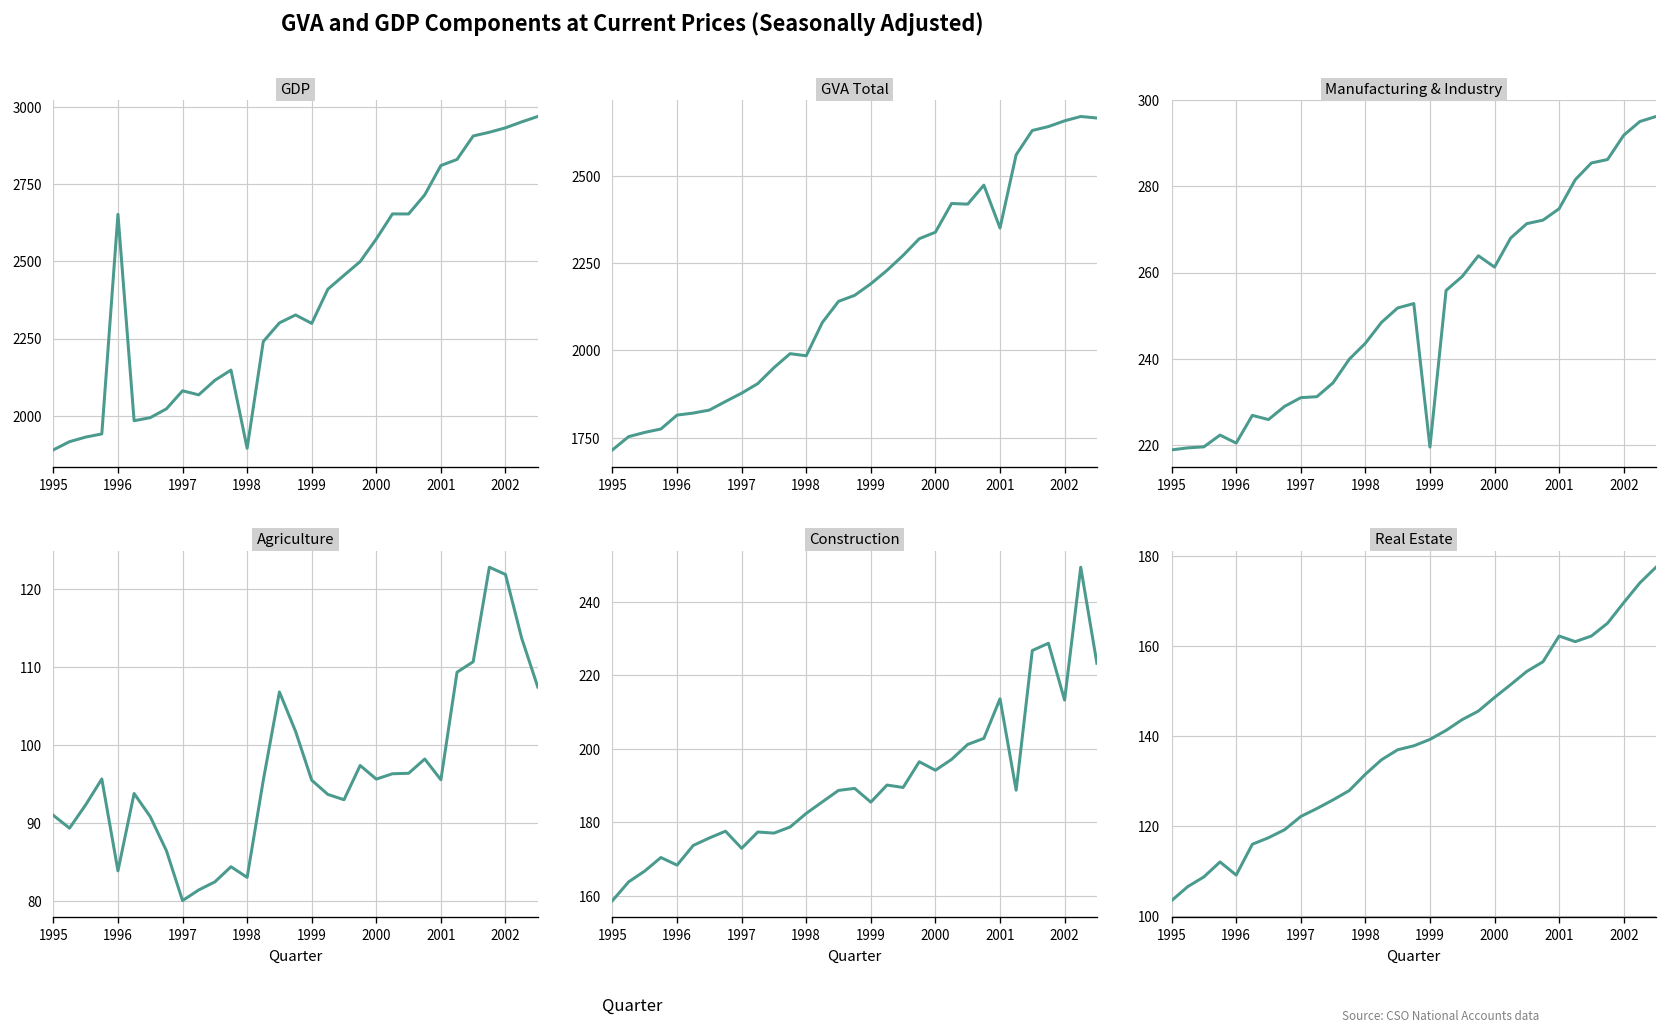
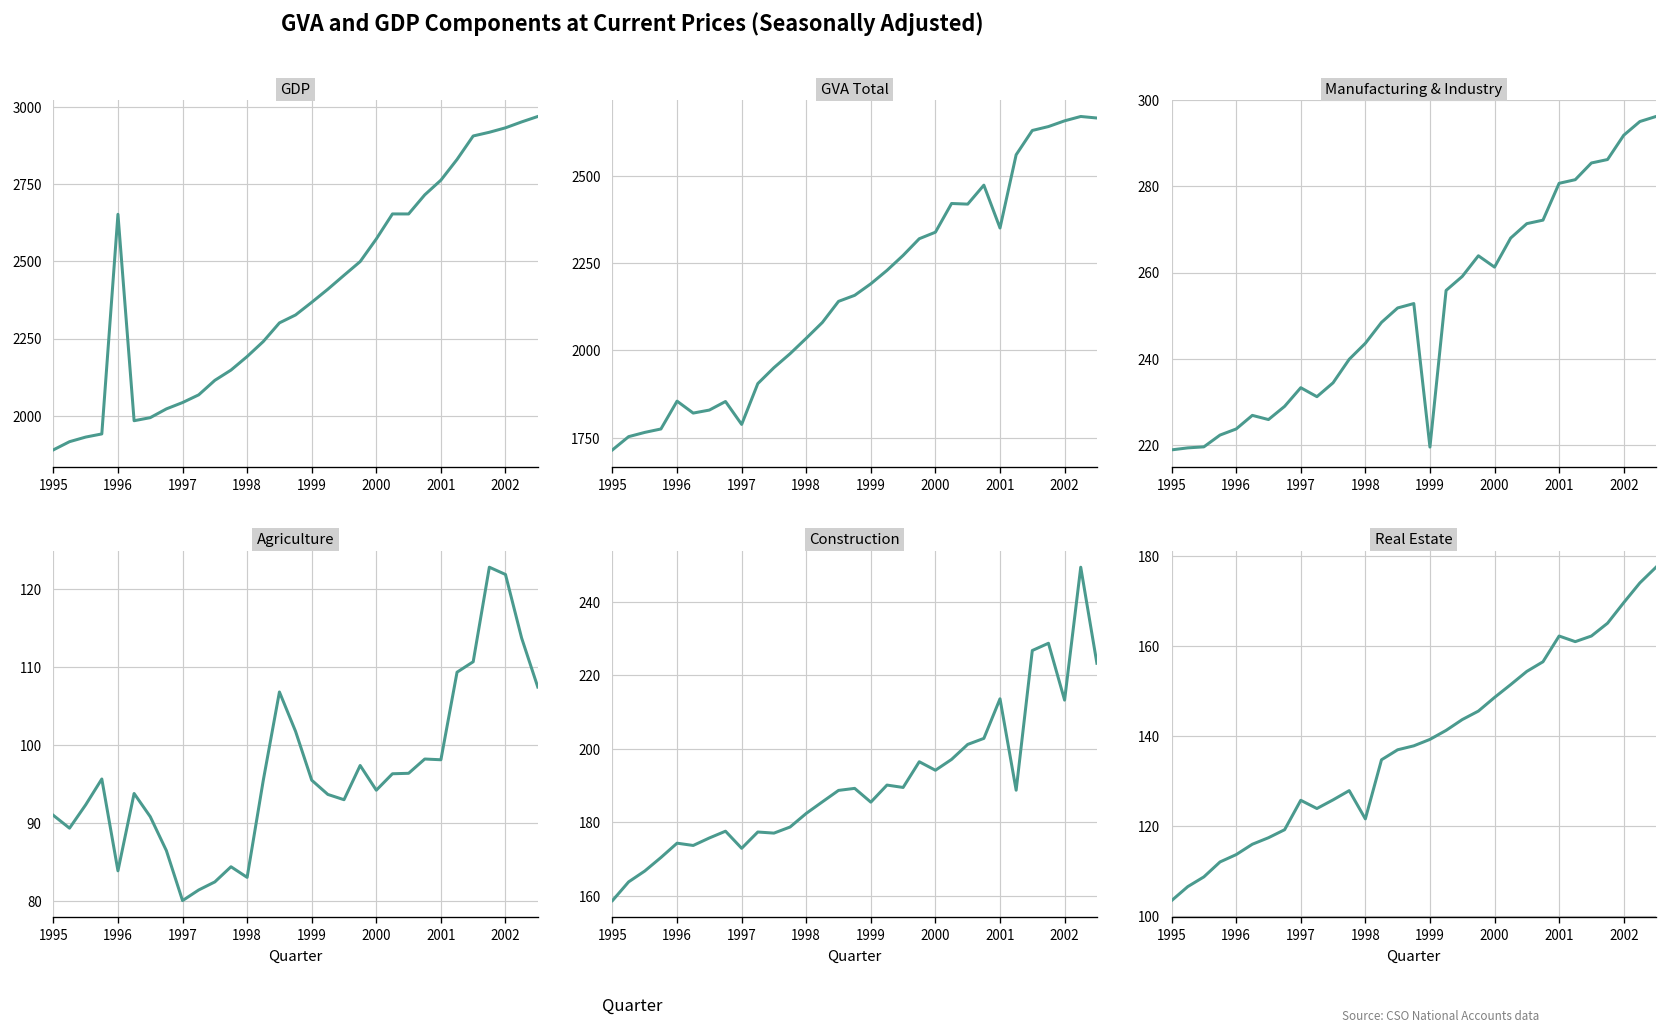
  {
    "GDP": {
      "1995": 1890,
      "1996": 2650,
-     "1997": 2080,
-     "1998": 1890,
-     "1999": 2300,
+     "1997": 2040,
+     "1998": 2190,
+     "1999": 2370,
      "2000": 2570,
-     "2001": 2810,
+     "2001": 2760,
      "2002": 2930
    },
    "GVA Total": {
      "1995": 1710,
-     "1996": 1810,
-     "1997": 1880,
-     "1998": 1980,
+     "1996": 1850,
+     "1997": 1790,
+     "1998": 2030,
      "1999": 2190,
      "2000": 2340,
      "2001": 2350,
      "2002": 2660
    },
    "Manufacturing & Industry": {
      "1995": 219,
-     "1996": 221,
-     "1997": 231,
+     "1996": 224,
+     "1997": 233,
      "1998": 244,
      "1999": 220,
      "2000": 261,
-     "2001": 275,
+     "2001": 281,
      "2002": 292
    },
    "Agriculture": {
      "1995": 91,
      "1996": 84,
      "1997": 80,
      "1998": 83,
      "1999": 95,
-     "2000": 96,
-     "2001": 96,
+     "2000": 94,
+     "2001": 98,
      "2002": 122
    },
    "Construction": {
      "1995": 159,
-     "1996": 168,
+     "1996": 174,
      "1997": 173,
      "1998": 182,
      "1999": 186,
      "2000": 194,
      "2001": 214,
      "2002": 213
    },
    "Real Estate": {
      "1995": 103,
-     "1996": 109,
-     "1997": 122,
-     "1998": 131,
+     "1996": 114,
+     "1997": 126,
+     "1998": 122,
      "1999": 139,
      "2000": 149,
      "2001": 162,
      "2002": 170
    }
  }
